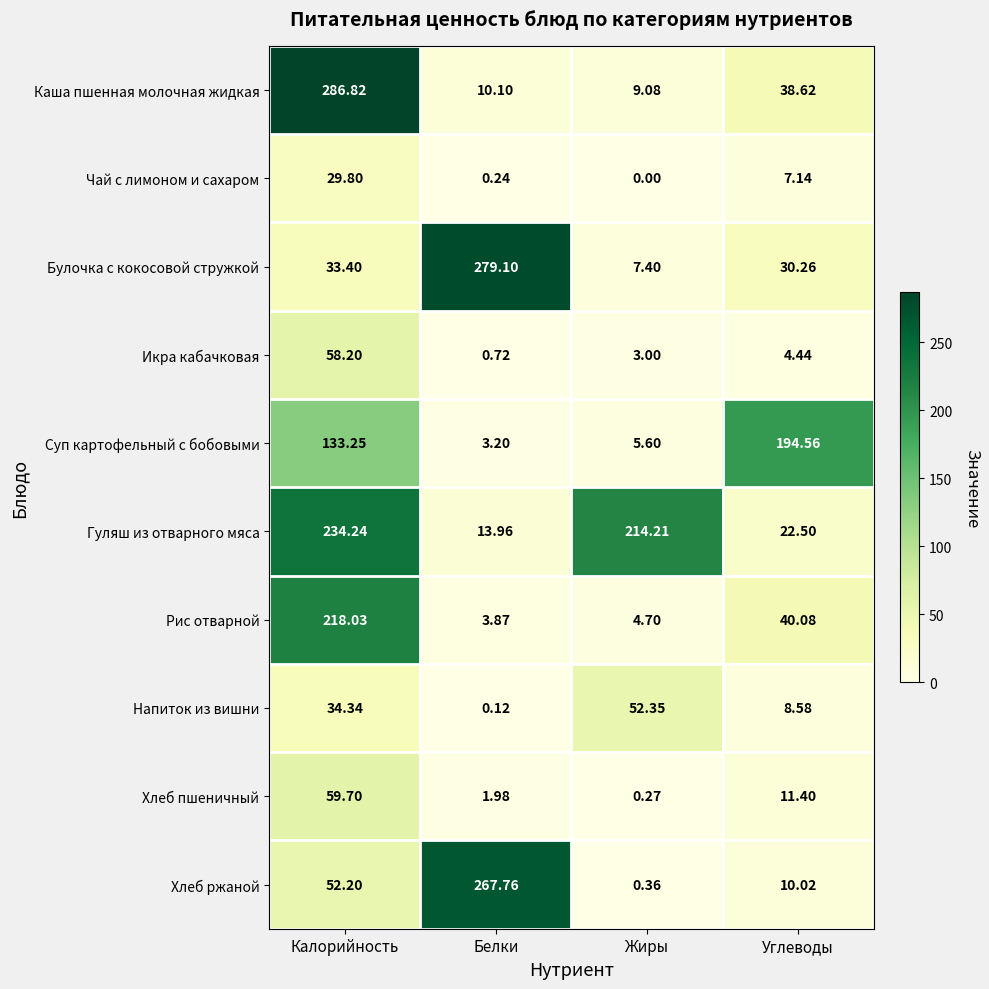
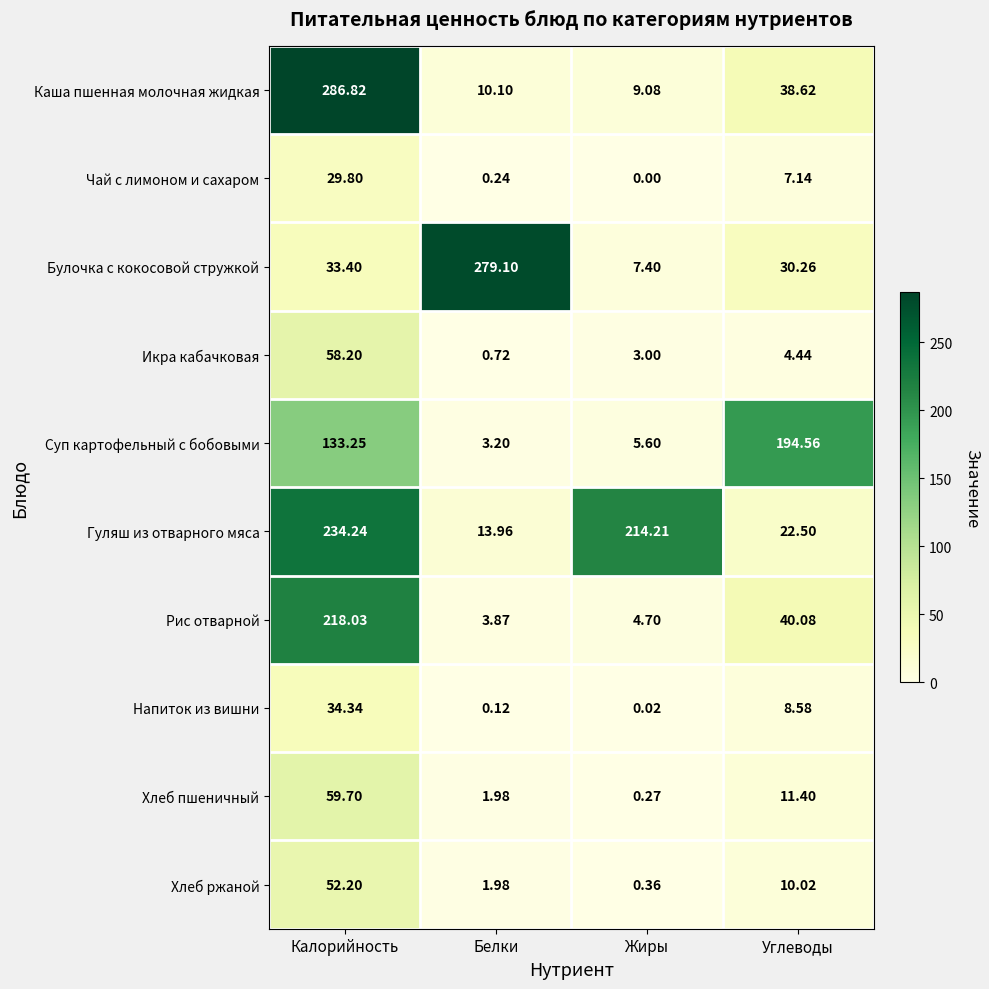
  {
    "Каша пшенная молочная жидкая": {
      "Калорийность": 286.82,
      "Белки": 10.10,
      "Жиры": 9.08,
      "Углеводы": 38.62
    },
    "Чай с лимоном и сахаром": {
      "Калорийность": 29.80,
      "Белки": 0.24,
      "Жиры": 0.00,
      "Углеводы": 7.14
    },
    "Булочка с кокосовой стружкой": {
      "Калорийность": 33.40,
      "Белки": 279.10,
      "Жиры": 7.40,
      "Углеводы": 30.26
    },
    "Икра кабачковая": {
      "Калорийность": 58.20,
      "Белки": 0.72,
      "Жиры": 3.00,
      "Углеводы": 4.44
    },
    "Суп картофельный с бобовыми": {
      "Калорийность": 133.25,
      "Белки": 3.20,
      "Жиры": 5.60,
      "Углеводы": 194.56
    },
    "Гуляш из отварного мяса": {
      "Калорийность": 234.24,
      "Белки": 13.96,
      "Жиры": 214.21,
      "Углеводы": 22.50
    },
    "Рис отварной": {
      "Калорийность": 218.03,
      "Белки": 3.87,
      "Жиры": 4.70,
      "Углеводы": 40.08
    },
    "Напиток из вишни": {
      "Калорийность": 34.34,
      "Белки": 0.12,
-     "Жиры": 52.35,
+     "Жиры": 0.02,
      "Углеводы": 8.58
    },
    "Хлеб пшеничный": {
      "Калорийность": 59.70,
      "Белки": 1.98,
      "Жиры": 0.27,
      "Углеводы": 11.40
    },
    "Хлеб ржаной": {
      "Калорийность": 52.20,
-     "Белки": 267.76,
+     "Белки": 1.98,
      "Жиры": 0.36,
      "Углеводы": 10.02
    }
  }
